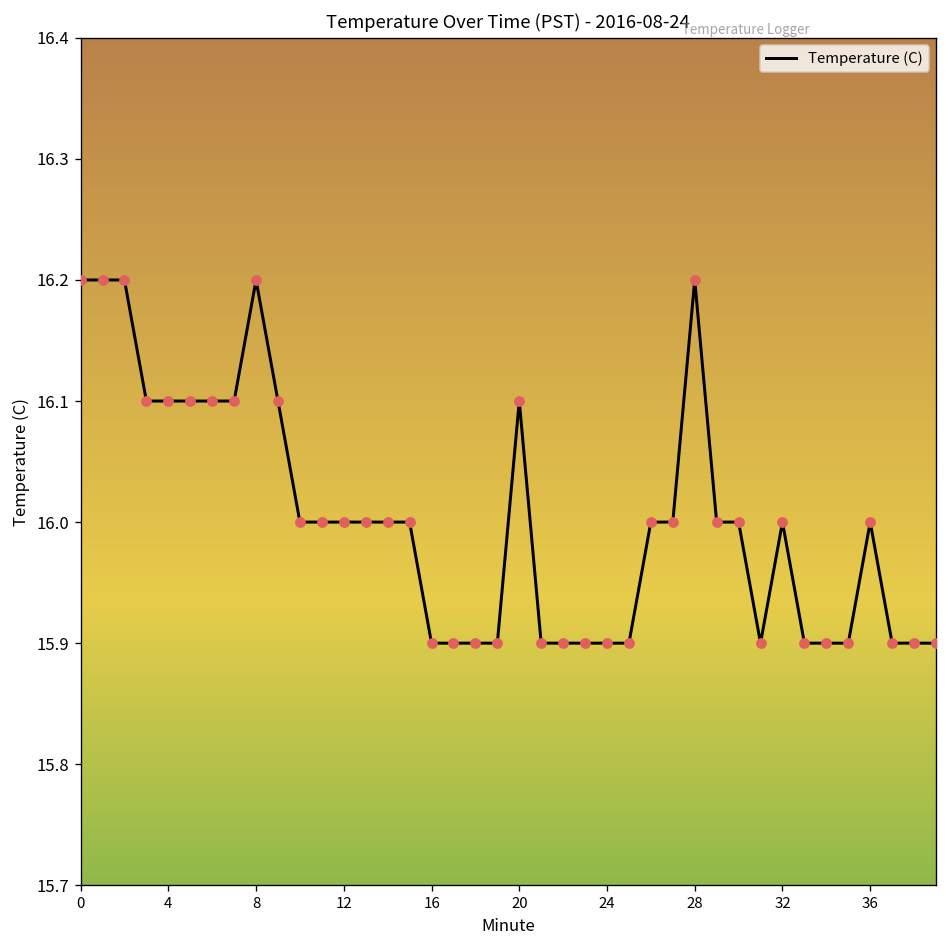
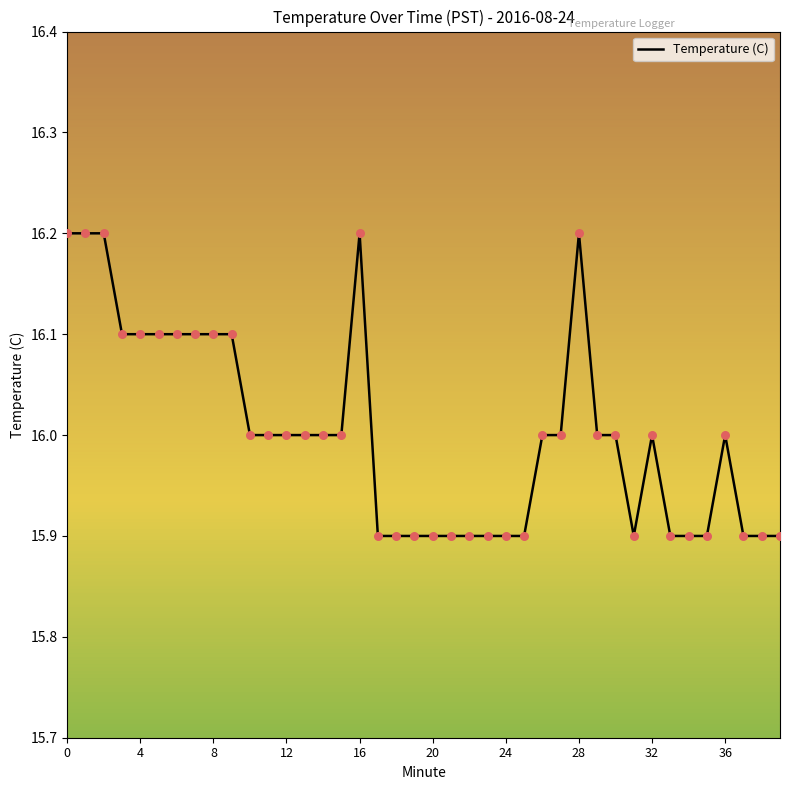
  {
    "Temperature (C)": {
      "4": 16.1,
-     "8": 16.2,
+     "8": 16.1,
      "12": 16.0,
-     "16": 15.9,
-     "20": 16.1,
+     "16": 16.2,
+     "20": 15.9,
      "24": 15.9,
      "28": 16.2,
      "32": 16.0,
      "36": 16.0
    }
  }
